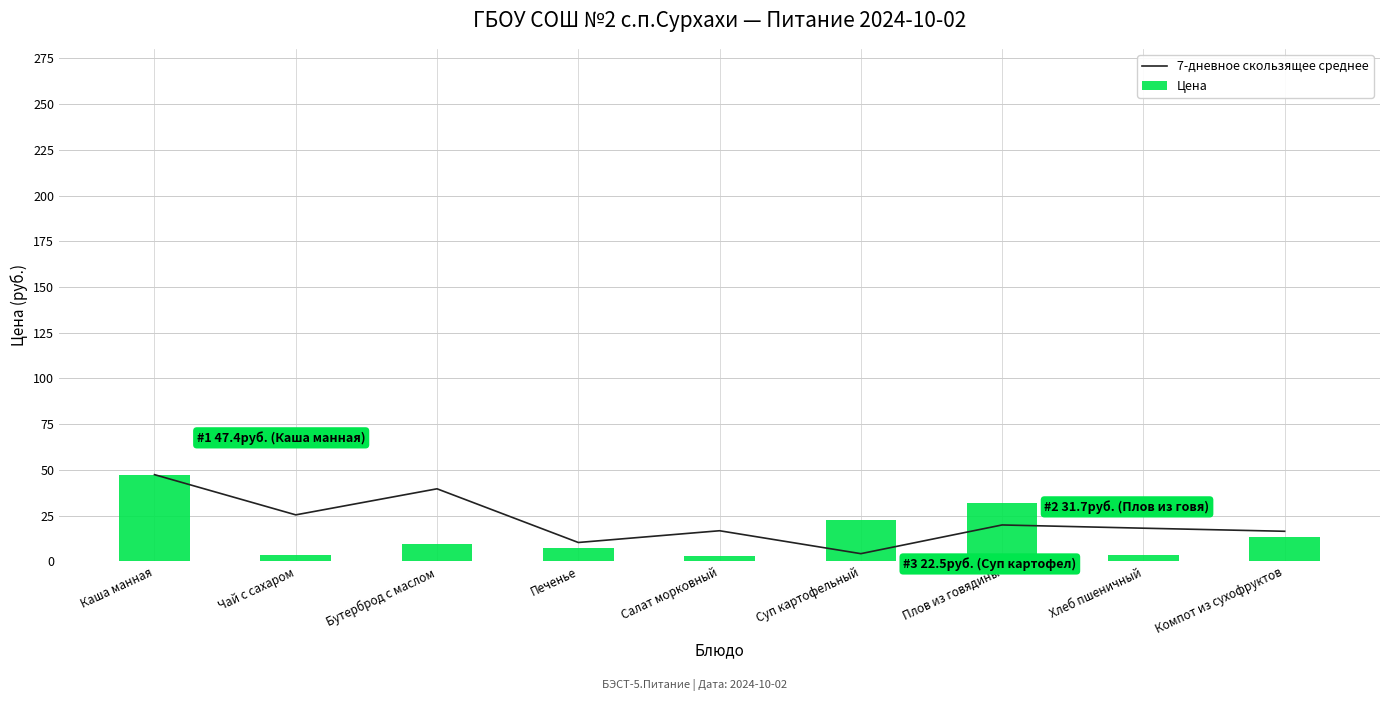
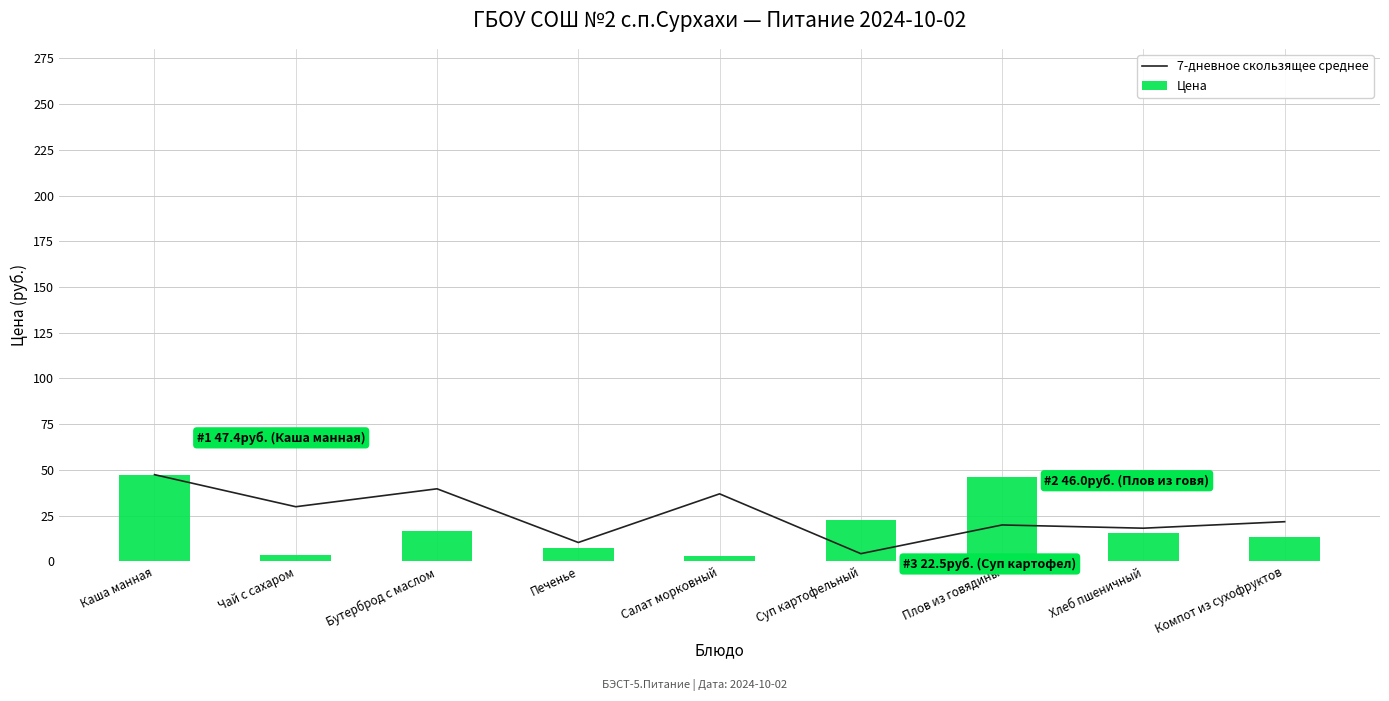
  {
    "7-дневное скользящее среднее": {
      "Каша манная": 47,
-     "Чай с сахаром": 25,
+     "Чай с сахаром": 30,
      "Бутерброд с маслом": 40,
      "Печенье": 10,
-     "Салат морковный": 17,
+     "Салат морковный": 37,
      "Суп картофельный": 4,
      "Плов из говядины": 20,
      "Хлеб пшеничный": 18,
-     "Компот из сухофруктов": 16
+     "Компот из сухофруктов": 22
    },
    "Цена": {
-     "Бутерброд с маслом": 10,
-     "Плов из говядины": 31.7,
-     "Хлеб пшеничный": 4
+     "Бутерброд с маслом": 17,
+     "Плов из говядины": 46.0,
+     "Хлеб пшеничный": 16
    }
  }
